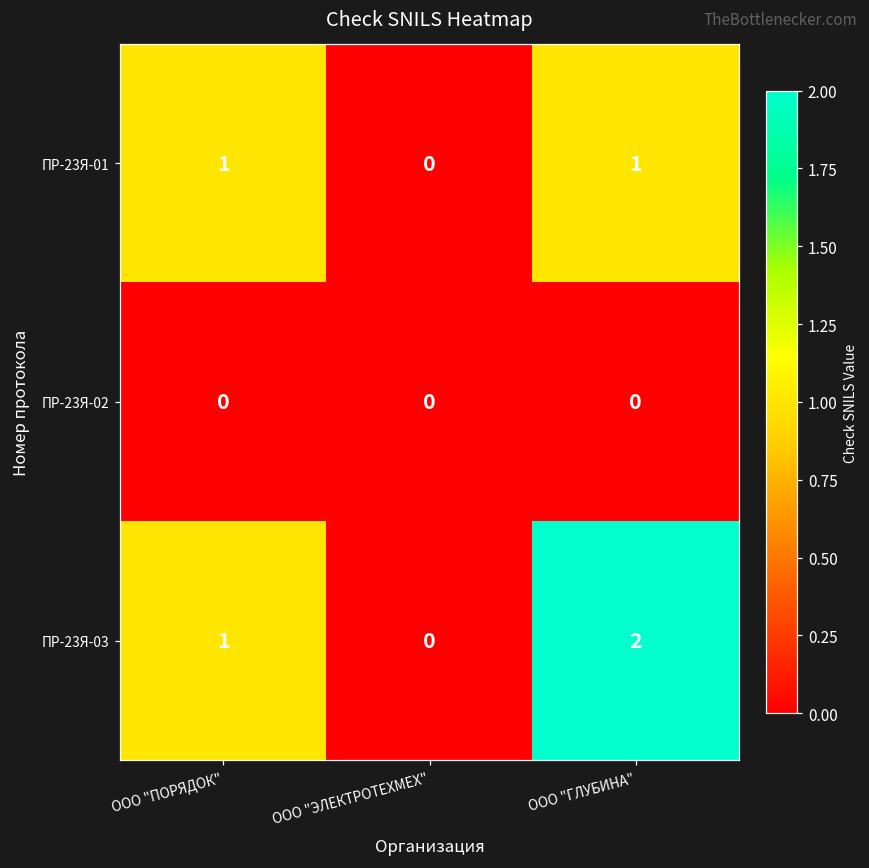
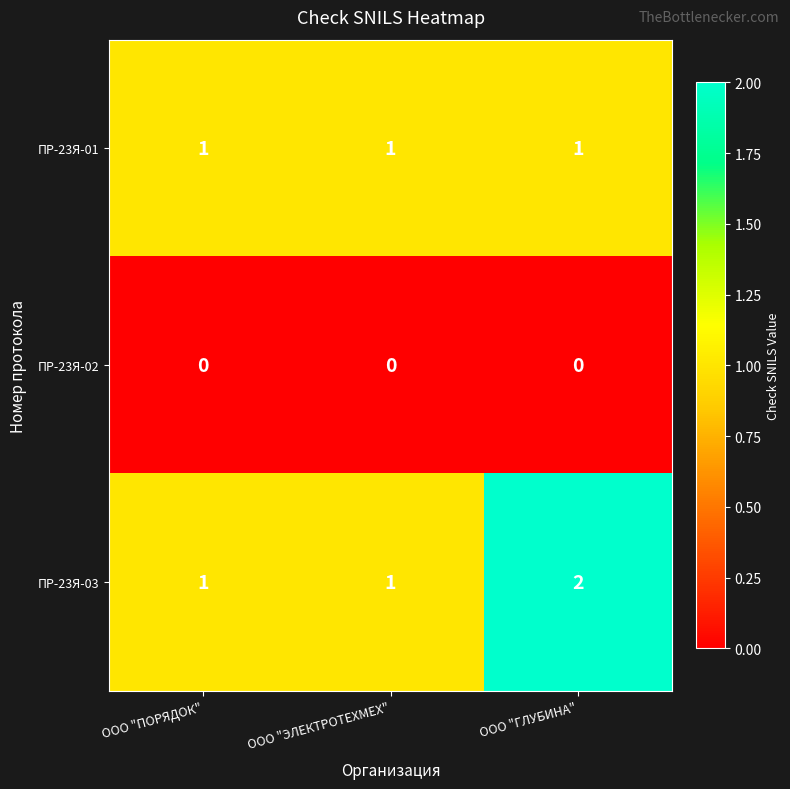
  {
    "ПР-23Я-01": {
      "ООО \"ПОРЯДОК\"": 1,
-     "ООО \"ЭЛЕКТРОТЕХМЕХ\"": 0,
+     "ООО \"ЭЛЕКТРОТЕХМЕХ\"": 1,
      "ООО \"ГЛУБИНА\"": 1
    },
    "ПР-23Я-02": {
      "ООО \"ПОРЯДОК\"": 0,
      "ООО \"ЭЛЕКТРОТЕХМЕХ\"": 0,
      "ООО \"ГЛУБИНА\"": 0
    },
    "ПР-23Я-03": {
      "ООО \"ПОРЯДОК\"": 1,
-     "ООО \"ЭЛЕКТРОТЕХМЕХ\"": 0,
+     "ООО \"ЭЛЕКТРОТЕХМЕХ\"": 1,
      "ООО \"ГЛУБИНА\"": 2
    }
  }
